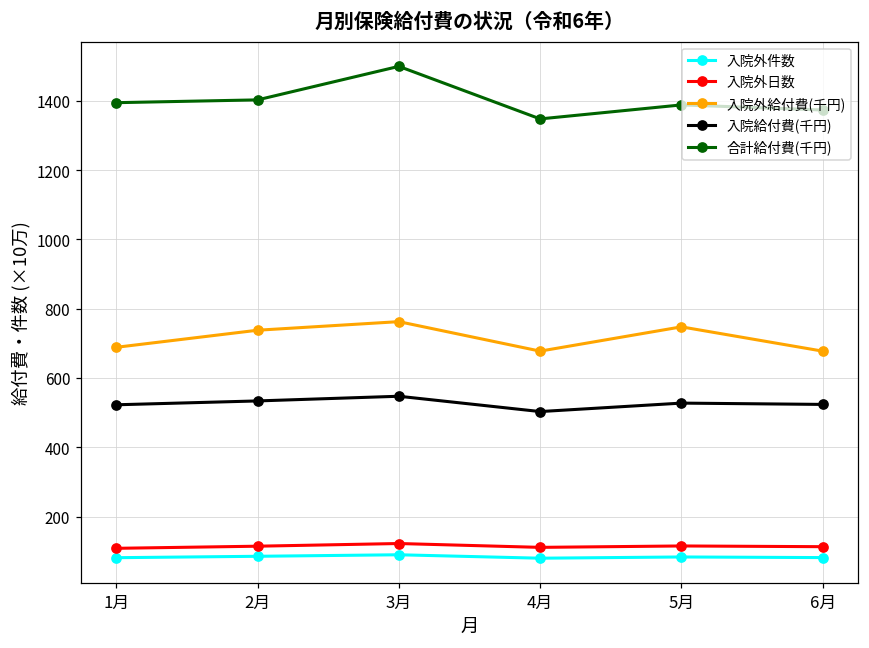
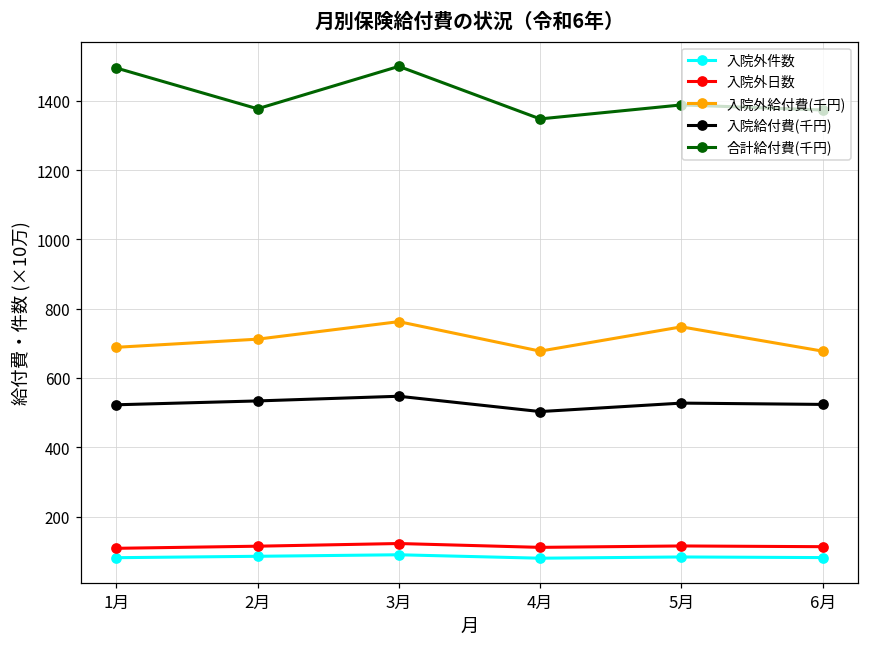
  {
    "入院外件数": {
      "1月": 80,
      "2月": 90,
      "3月": 90,
      "4月": 80,
      "5月": 80,
      "6月": 80
    },
    "入院外日数": {
      "1月": 110,
      "2月": 110,
      "3月": 120,
      "4月": 110,
      "5月": 120,
      "6月": 110
    },
    "入院外給付費(千円)": {
      "1月": 690,
-     "2月": 740,
+     "2月": 710,
      "3月": 760,
      "4月": 680,
      "5月": 750,
      "6月": 680
    },
    "入院給付費(千円)": {
      "1月": 520,
      "2月": 530,
      "3月": 550,
      "4月": 500,
      "5月": 530,
      "6月": 520
    },
    "合計給付費(千円)": {
-     "1月": 1390,
-     "2月": 1400,
+     "1月": 1490,
+     "2月": 1380,
      "3月": 1500,
      "4月": 1350,
      "5月": 1390
    }
  }
